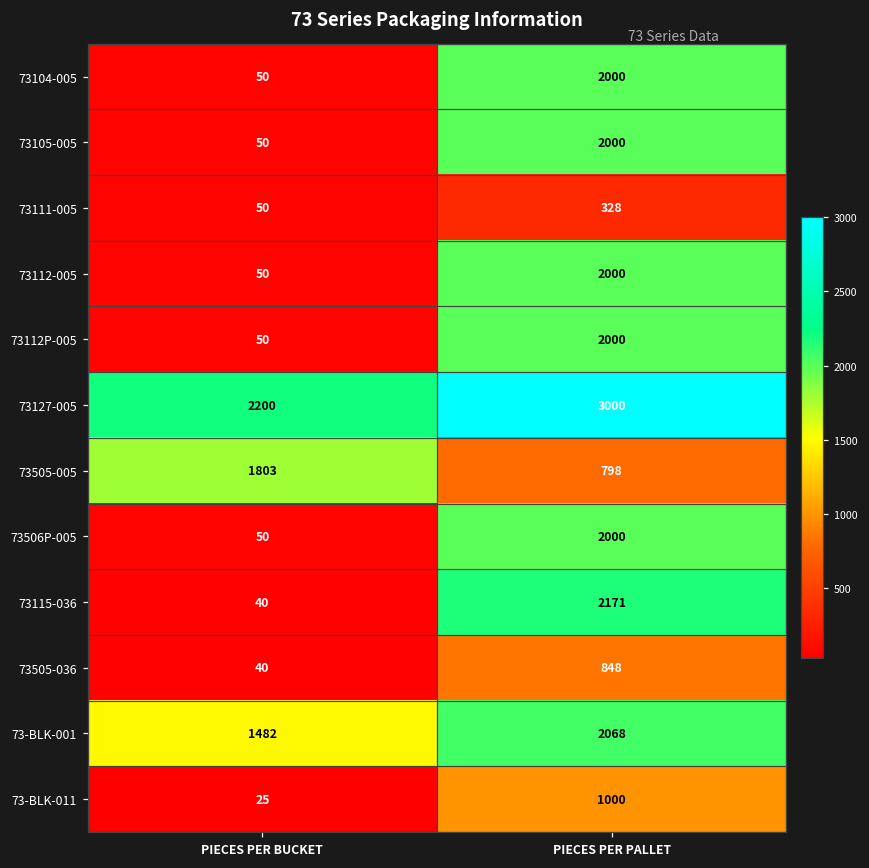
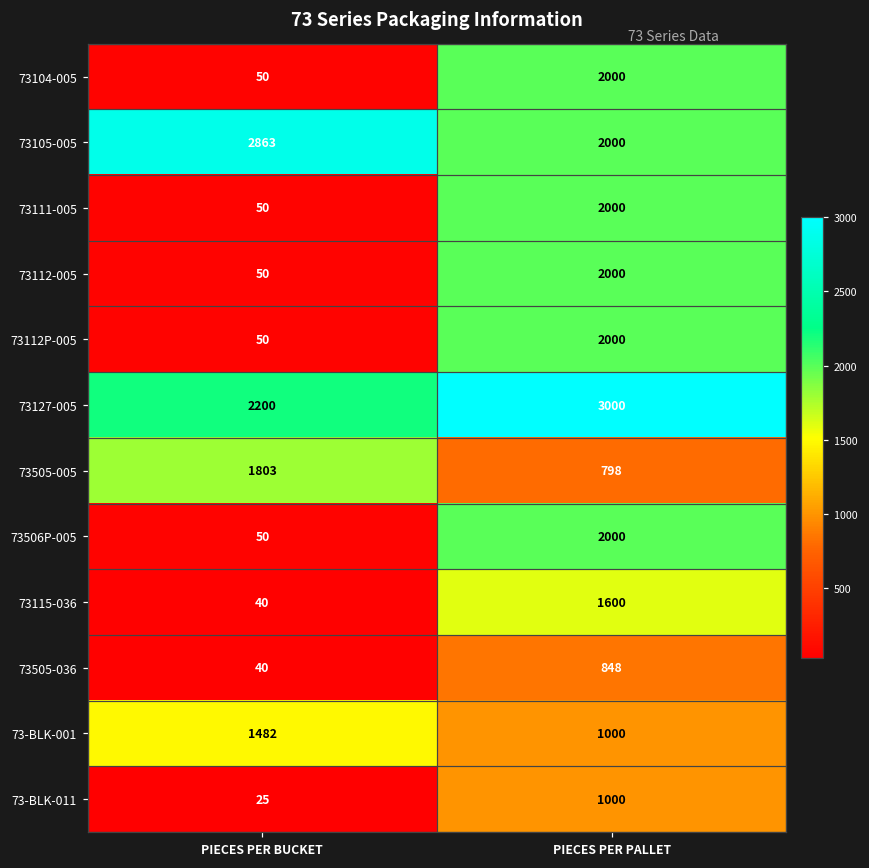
  {
    "73104-005": {
      "PIECES PER BUCKET": 50,
      "PIECES PER PALLET": 2000
    },
    "73105-005": {
-     "PIECES PER BUCKET": 50,
+     "PIECES PER BUCKET": 2863,
      "PIECES PER PALLET": 2000
    },
    "73111-005": {
      "PIECES PER BUCKET": 50,
-     "PIECES PER PALLET": 328
+     "PIECES PER PALLET": 2000
    },
    "73112-005": {
      "PIECES PER BUCKET": 50,
      "PIECES PER PALLET": 2000
    },
    "73112P-005": {
      "PIECES PER BUCKET": 50,
      "PIECES PER PALLET": 2000
    },
    "73127-005": {
      "PIECES PER BUCKET": 2200,
      "PIECES PER PALLET": 3000
    },
    "73505-005": {
      "PIECES PER BUCKET": 1803,
      "PIECES PER PALLET": 798
    },
    "73506P-005": {
      "PIECES PER BUCKET": 50,
      "PIECES PER PALLET": 2000
    },
    "73115-036": {
      "PIECES PER BUCKET": 40,
-     "PIECES PER PALLET": 2171
+     "PIECES PER PALLET": 1600
    },
    "73505-036": {
      "PIECES PER BUCKET": 40,
      "PIECES PER PALLET": 848
    },
    "73-BLK-001": {
      "PIECES PER BUCKET": 1482,
-     "PIECES PER PALLET": 2068
+     "PIECES PER PALLET": 1000
    },
    "73-BLK-011": {
      "PIECES PER BUCKET": 25,
      "PIECES PER PALLET": 1000
    }
  }
